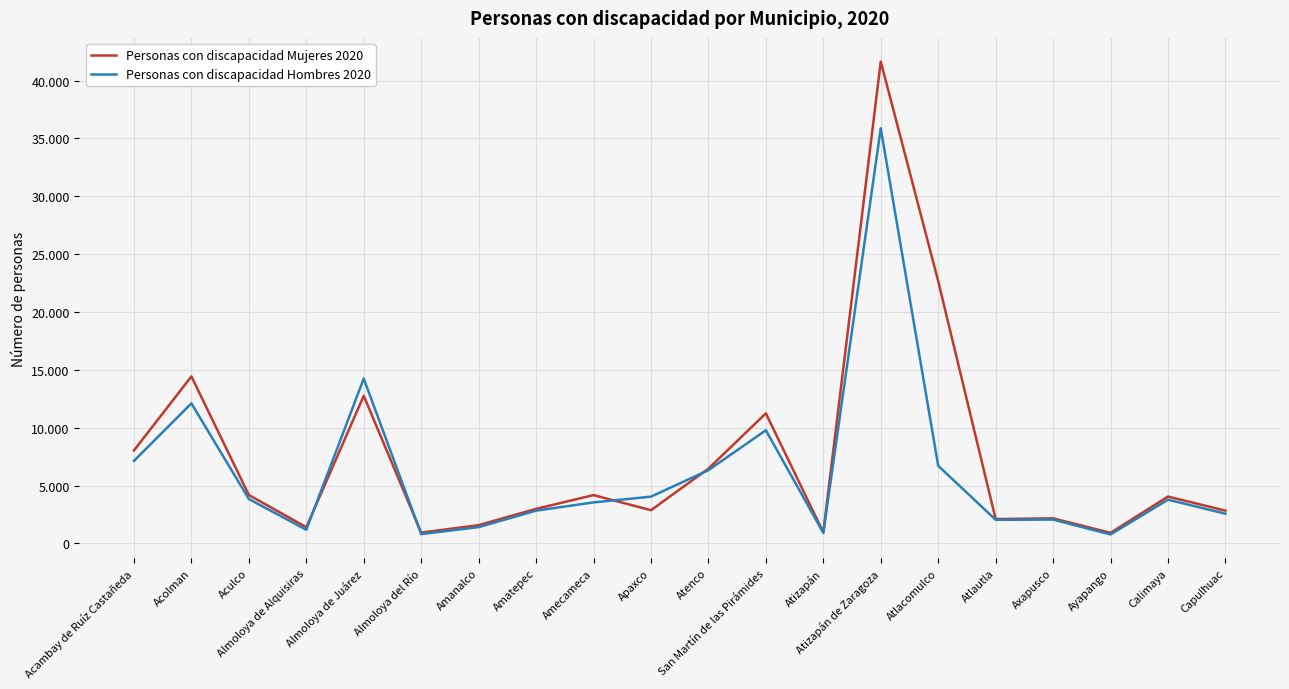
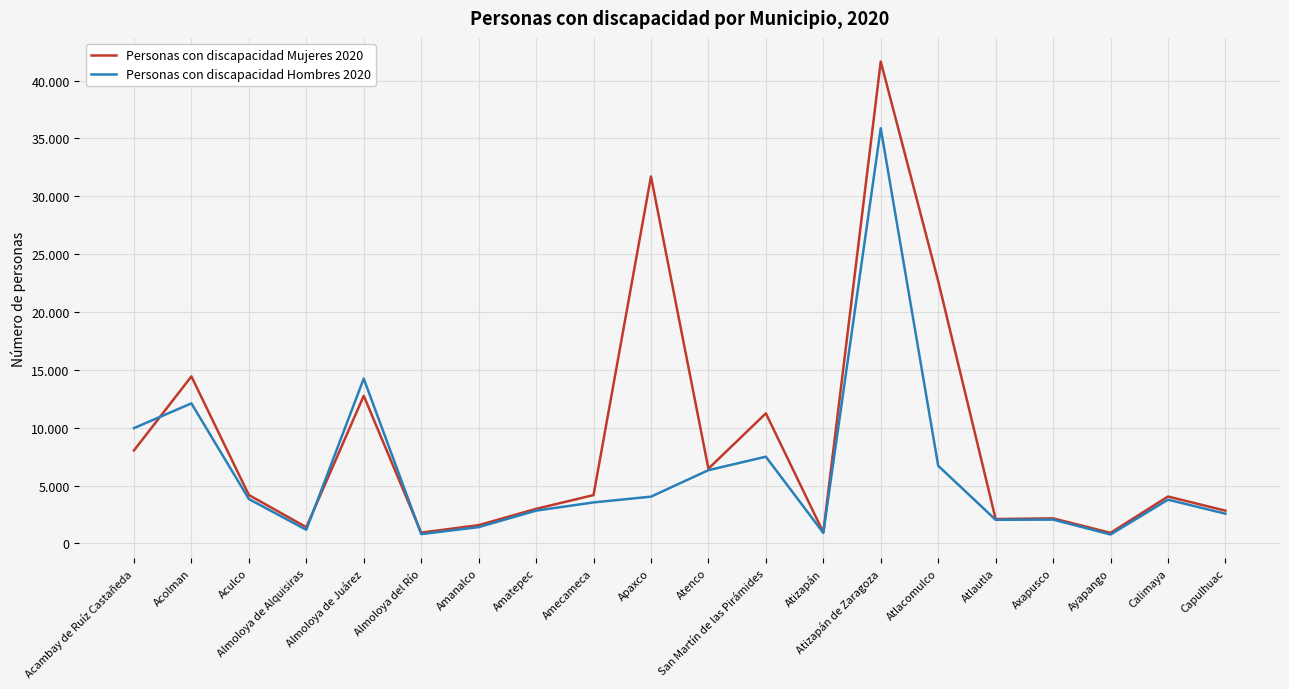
  {
    "Personas con discapacidad Mujeres 2020": {
      "Acambay de Ruíz Castañeda": 8.0,
      "Acolman": 14.4,
      "Aculco": 4.2,
      "Almoloya de Alquisiras": 1.4,
      "Almoloya de Juárez": 12.8,
      "Amecameca": 4.2,
-     "Apaxco": 2.9,
+     "Apaxco": 31.7,
      "San Martín de las Pirámides": 11.2,
      "Atizapán de Zaragoza": 41.6,
      "Atlacomulco": 22.7,
      "Calimaya": 4.0,
      "Capulhuac": 2.8
    },
    "Personas con discapacidad Hombres 2020": {
-     "Acambay de Ruíz Castañeda": 7.1,
+     "Acambay de Ruíz Castañeda": 10.0,
      "Acolman": 12.1,
      "Aculco": 3.8,
      "Almoloya de Alquisiras": 1.2,
      "Almoloya de Juárez": 14.2,
      "Amecameca": 3.5,
      "Apaxco": 4.0,
-     "San Martín de las Pirámides": 9.8,
+     "San Martín de las Pirámides": 7.5,
      "Atizapán de Zaragoza": 35.9,
      "Atlacomulco": 6.7,
      "Calimaya": 3.8,
      "Capulhuac": 2.6
    }
  }
